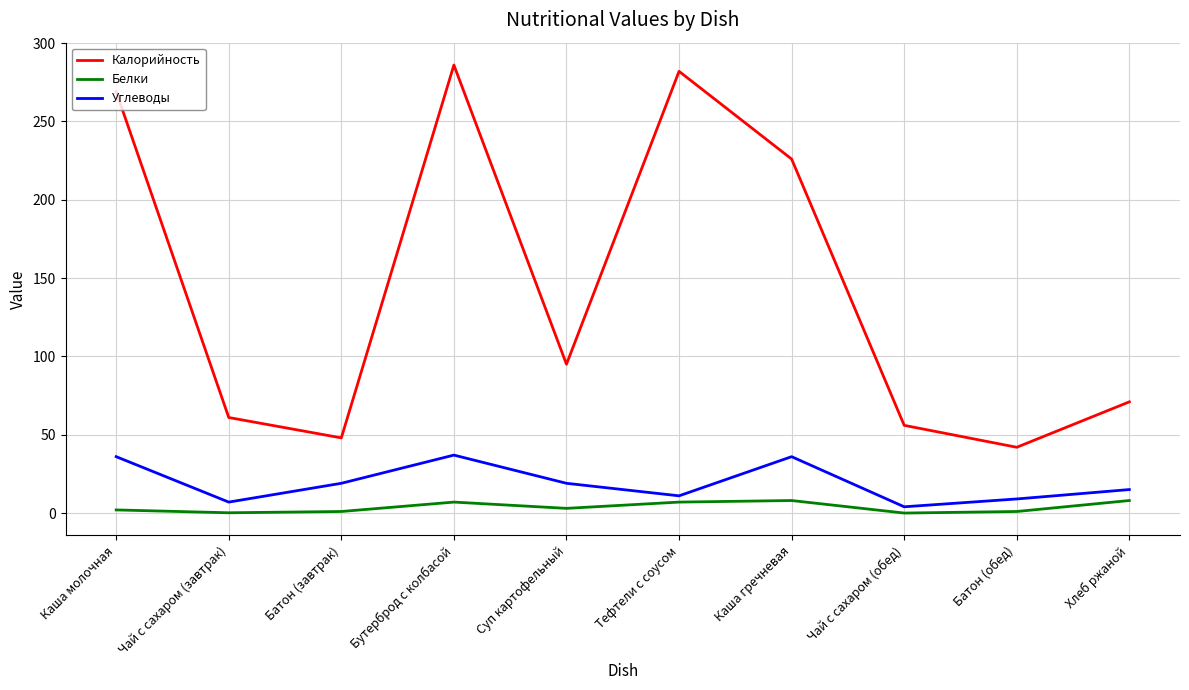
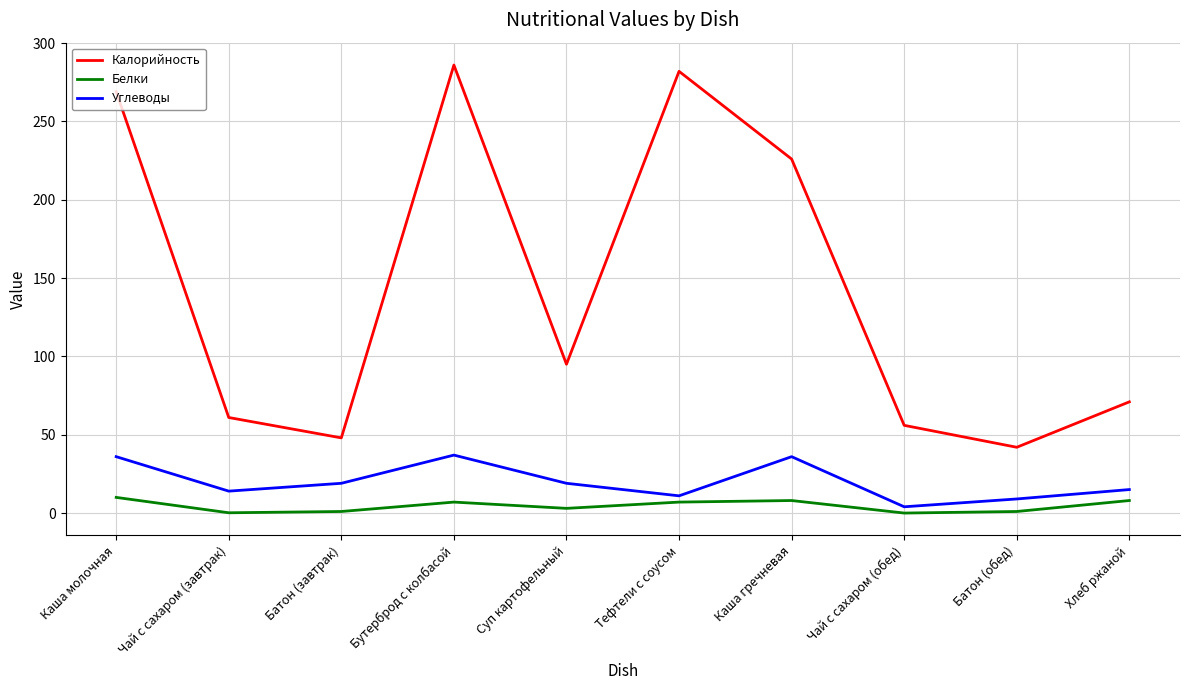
  {
    "Калорийность": {
      "Чай с сахаром (завтрак)": 61,
      "Батон (завтрак)": 48,
      "Бутерброд с колбасой": 286,
      "Суп картофельный": 95,
      "Тефтели с соусом": 282,
      "Каша гречневая": 226,
      "Чай с сахаром (обед)": 56,
      "Батон (обед)": 42,
      "Хлеб ржаной": 71
    },
    "Белки": {
-     "Каша молочная": 2,
+     "Каша молочная": 10,
      "Чай с сахаром (завтрак)": 0,
      "Батон (завтрак)": 1,
      "Бутерброд с колбасой": 7,
      "Суп картофельный": 3,
      "Тефтели с соусом": 7,
      "Каша гречневая": 8,
      "Чай с сахаром (обед)": 0,
      "Батон (обед)": 1,
      "Хлеб ржаной": 8
    },
    "Углеводы": {
      "Каша молочная": 36,
-     "Чай с сахаром (завтрак)": 7,
+     "Чай с сахаром (завтрак)": 14,
      "Батон (завтрак)": 19,
      "Бутерброд с колбасой": 37,
      "Суп картофельный": 19,
      "Тефтели с соусом": 11,
      "Каша гречневая": 36,
      "Чай с сахаром (обед)": 4,
      "Батон (обед)": 9,
      "Хлеб ржаной": 15
    }
  }
